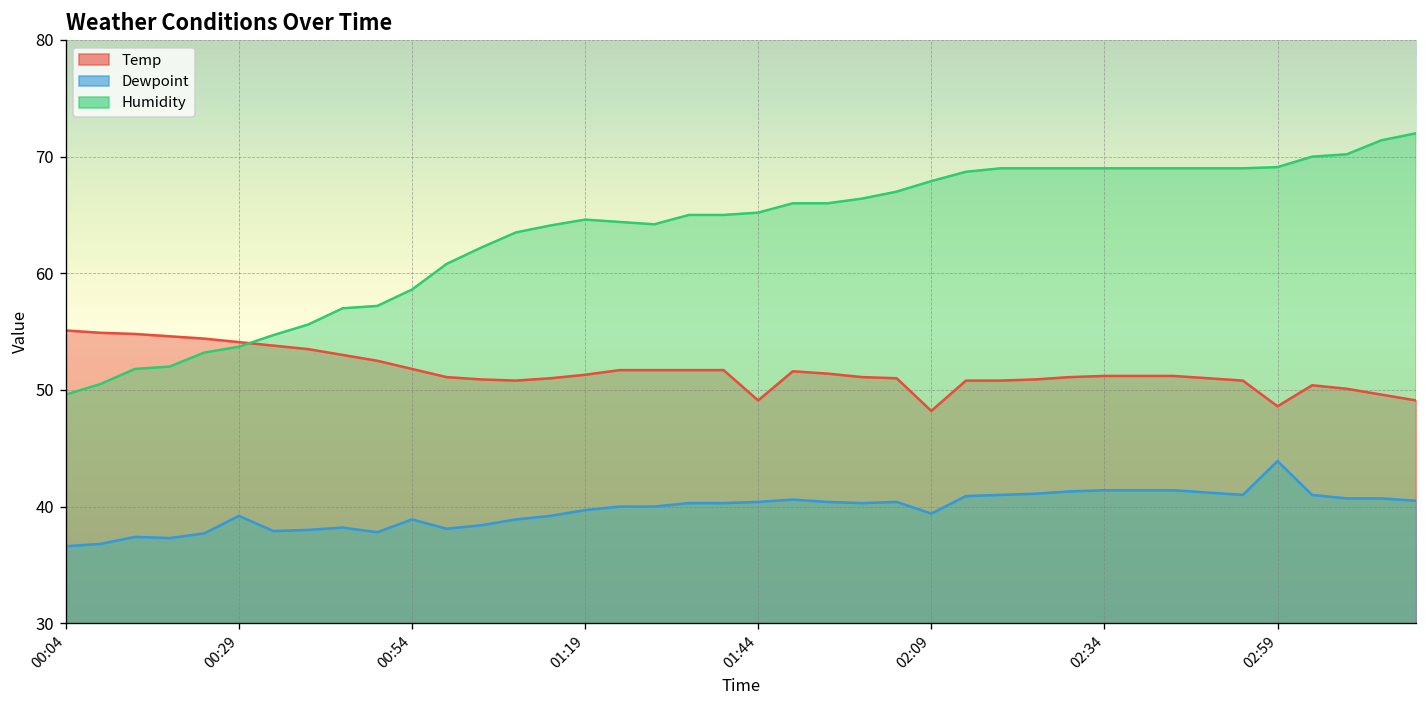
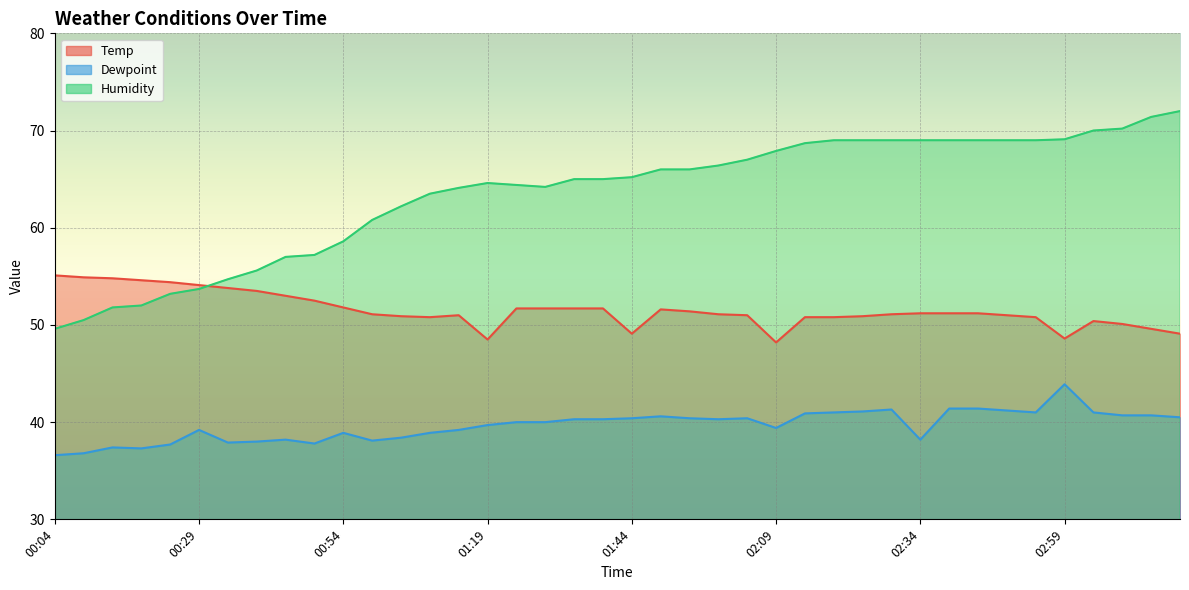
  {
    "Temp": {
      "00:04": 55,
      "00:29": 54,
      "00:54": 52,
-     "01:19": 51,
+     "01:19": 49,
      "01:44": 49,
      "02:09": 48,
      "02:34": 51,
      "02:59": 49
    },
    "Dewpoint": {
      "00:04": 37,
      "00:29": 39,
      "00:54": 39,
      "01:19": 40,
      "01:44": 40,
      "02:09": 39,
-     "02:34": 41,
+     "02:34": 38,
      "02:59": 44
    },
    "Humidity": {
      "00:04": 50,
      "00:29": 54,
      "00:54": 59,
      "01:19": 65,
      "01:44": 65,
      "02:09": 68,
      "02:34": 69,
      "02:59": 69
    }
  }
